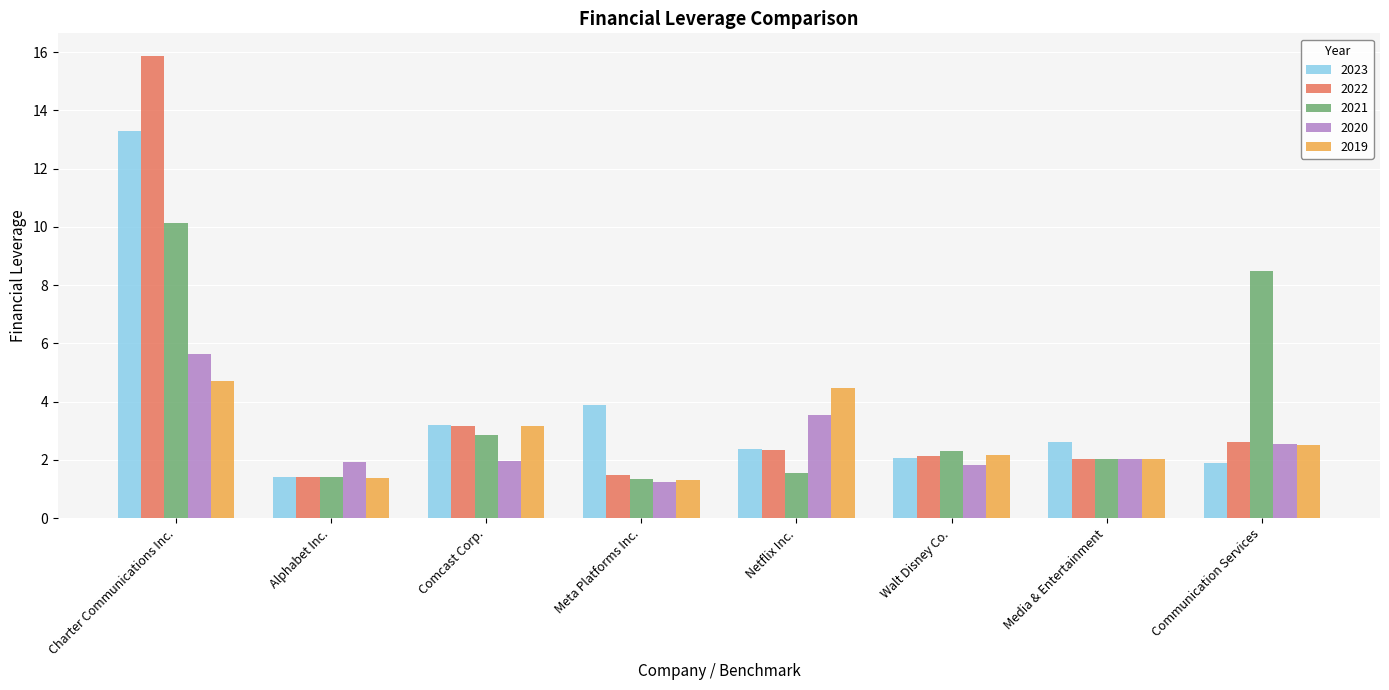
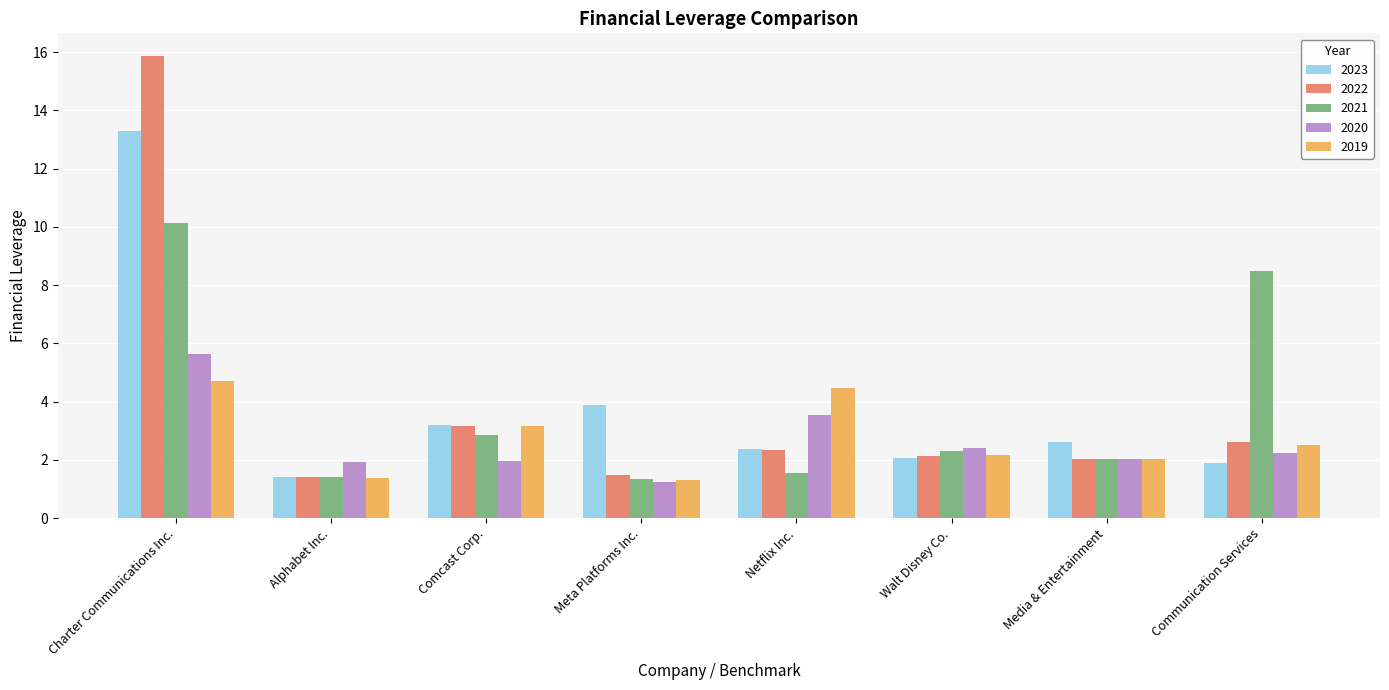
  {
    "2023": {
      "Charter Communications Inc.": 13.3,
      "Alphabet Inc.": 1.4,
      "Comcast Corp.": 3.2,
      "Meta Platforms Inc.": 3.9,
      "Netflix Inc.": 2.4,
      "Walt Disney Co.": 2.1,
      "Media & Entertainment": 2.6,
      "Communication Services": 1.9
    },
    "2021": {
      "Charter Communications Inc.": 10.1,
      "Alphabet Inc.": 1.4,
      "Comcast Corp.": 2.9,
      "Meta Platforms Inc.": 1.3,
      "Netflix Inc.": 1.5,
      "Walt Disney Co.": 2.3,
      "Media & Entertainment": 2.0,
      "Communication Services": 8.5
    },
    "2020": {
      "Charter Communications Inc.": 5.7,
      "Alphabet Inc.": 1.9,
      "Comcast Corp.": 2.0,
      "Meta Platforms Inc.": 1.2,
      "Netflix Inc.": 3.6,
-     "Walt Disney Co.": 1.8,
+     "Walt Disney Co.": 2.4,
      "Media & Entertainment": 2.0,
-     "Communication Services": 2.6
+     "Communication Services": 2.3
    }
  }
